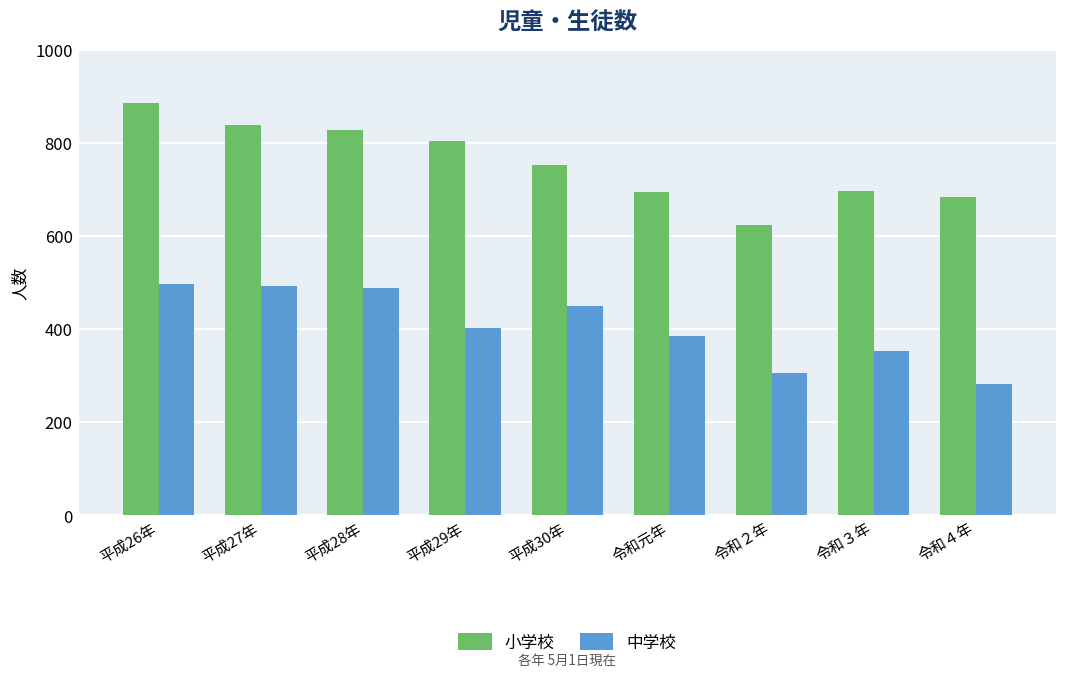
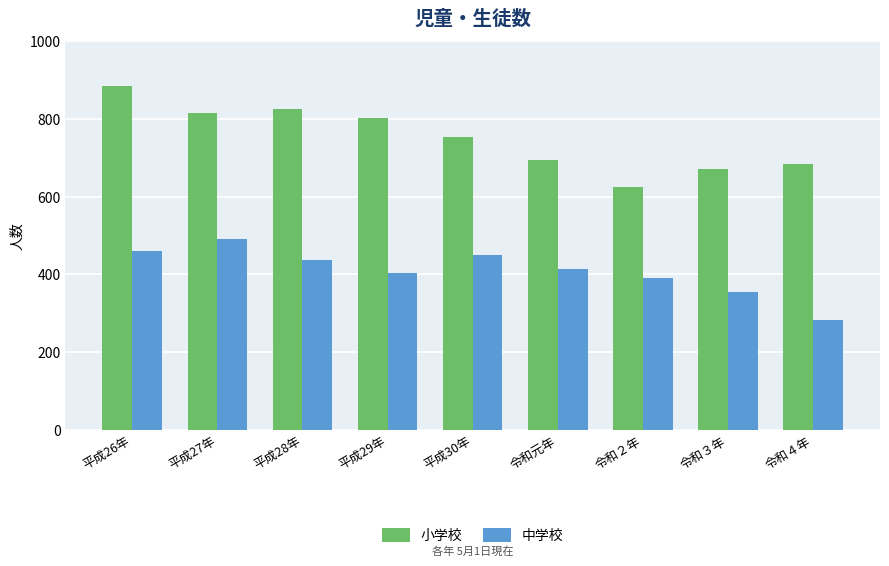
  {
    "小学校": {
      "平成26年": 890,
-     "平成27年": 840,
+     "平成27年": 820,
      "平成28年": 830,
      "平成29年": 800,
      "平成30年": 750,
      "令和元年": 690,
      "令和２年": 620,
-     "令和３年": 700,
+     "令和３年": 670,
      "令和４年": 680
    },
    "中学校": {
-     "平成26年": 500,
+     "平成26年": 460,
      "平成27年": 490,
-     "平成28年": 490,
+     "平成28年": 440,
      "平成29年": 400,
      "平成30年": 450,
-     "令和元年": 390,
-     "令和２年": 310,
+     "令和元年": 410,
+     "令和２年": 390,
      "令和３年": 350,
      "令和４年": 280
    }
  }
